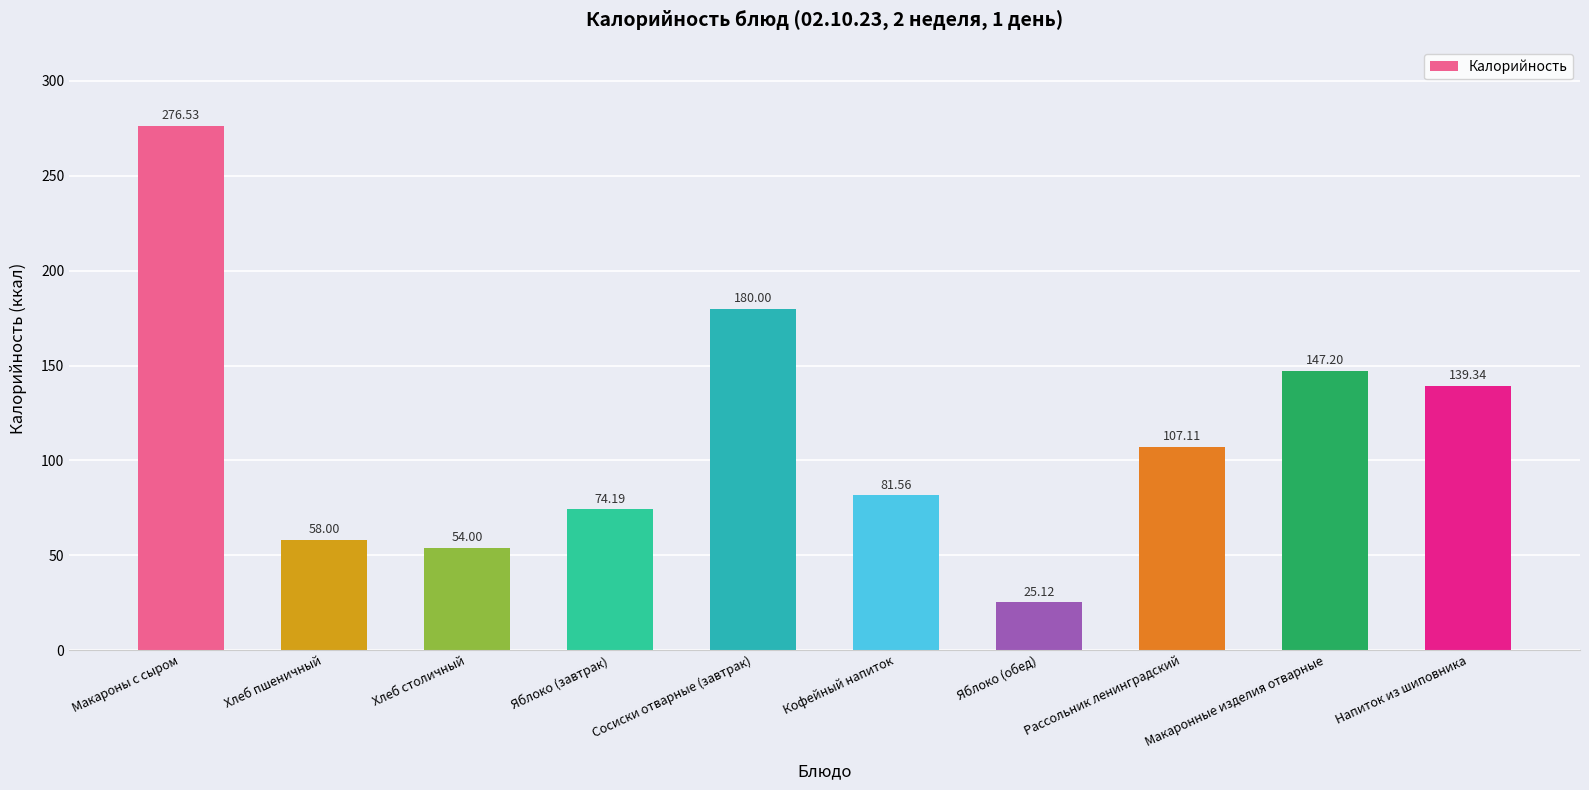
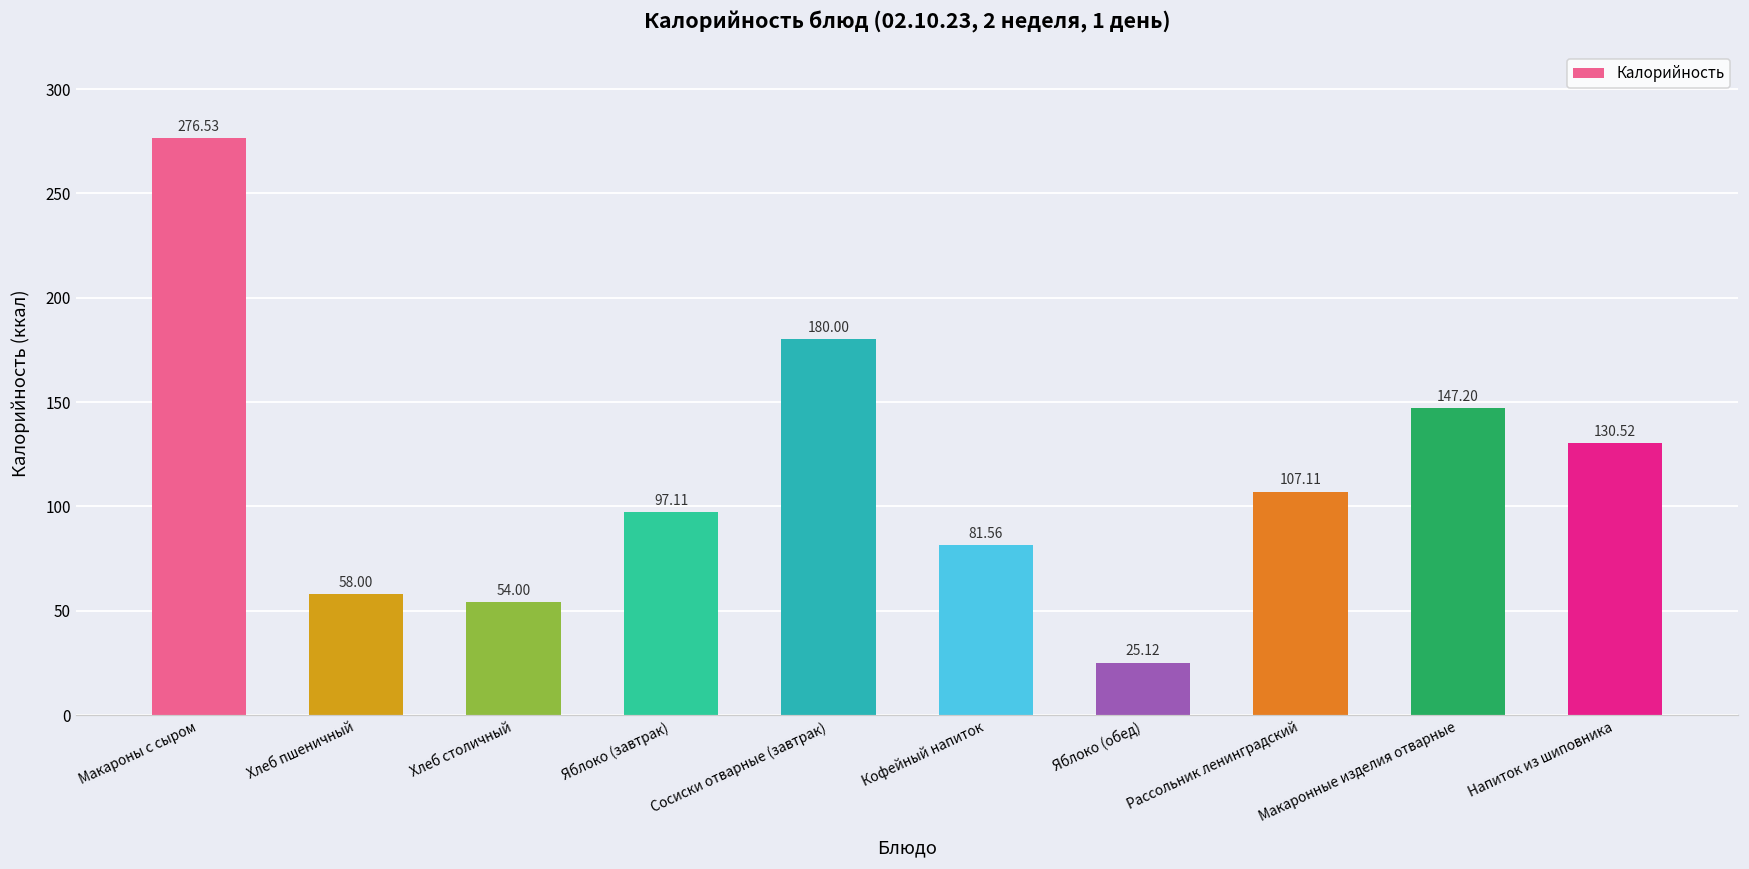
  {
    "Макароны с сыром": 276.53,
    "Хлеб пшеничный": 58.00,
    "Хлеб столичный": 54.00,
-   "Яблоко (завтрак)": 74.19,
+   "Яблоко (завтрак)": 97.11,
    "Сосиски отварные (завтрак)": 180.00,
    "Кофейный напиток": 81.56,
    "Яблоко (обед)": 25.12,
    "Рассольник ленинградский": 107.11,
    "Макаронные изделия отварные": 147.20,
-   "Напиток из шиповника": 139.34
+   "Напиток из шиповника": 130.52
  }
